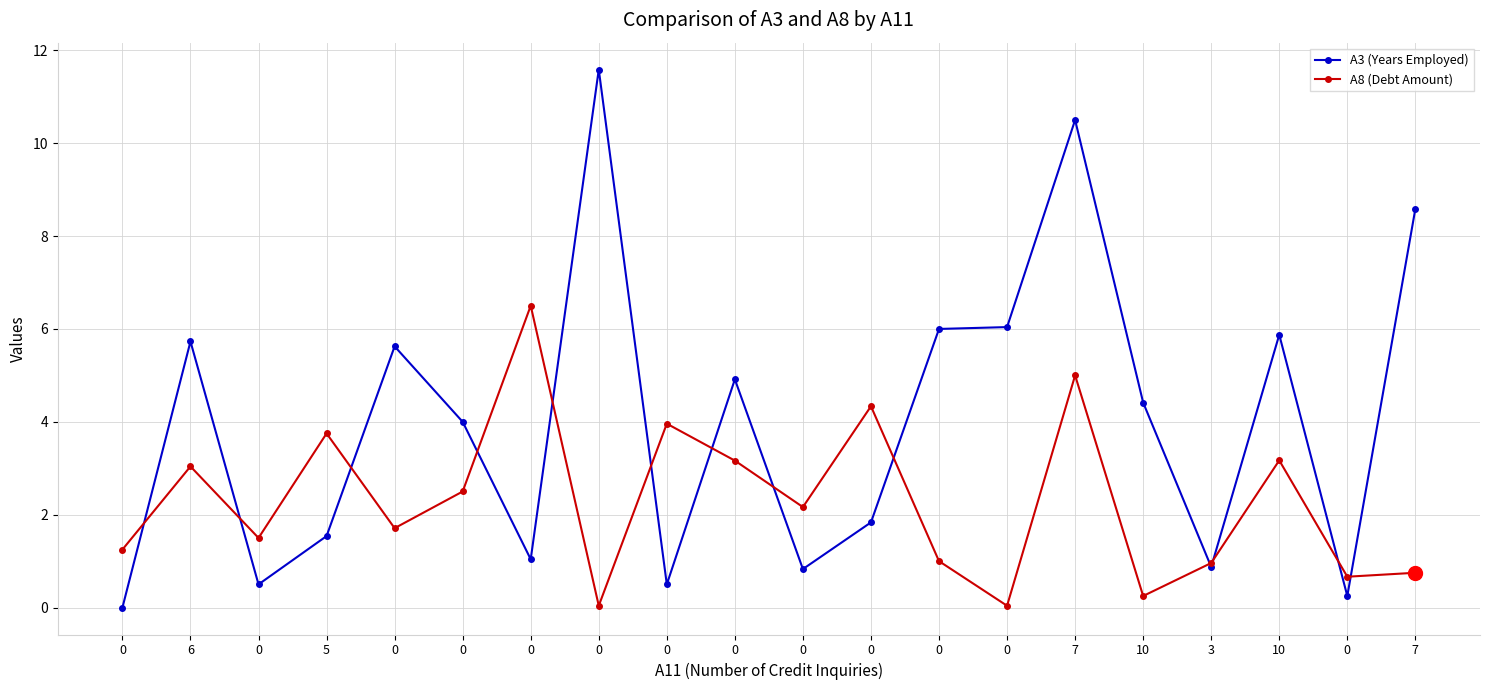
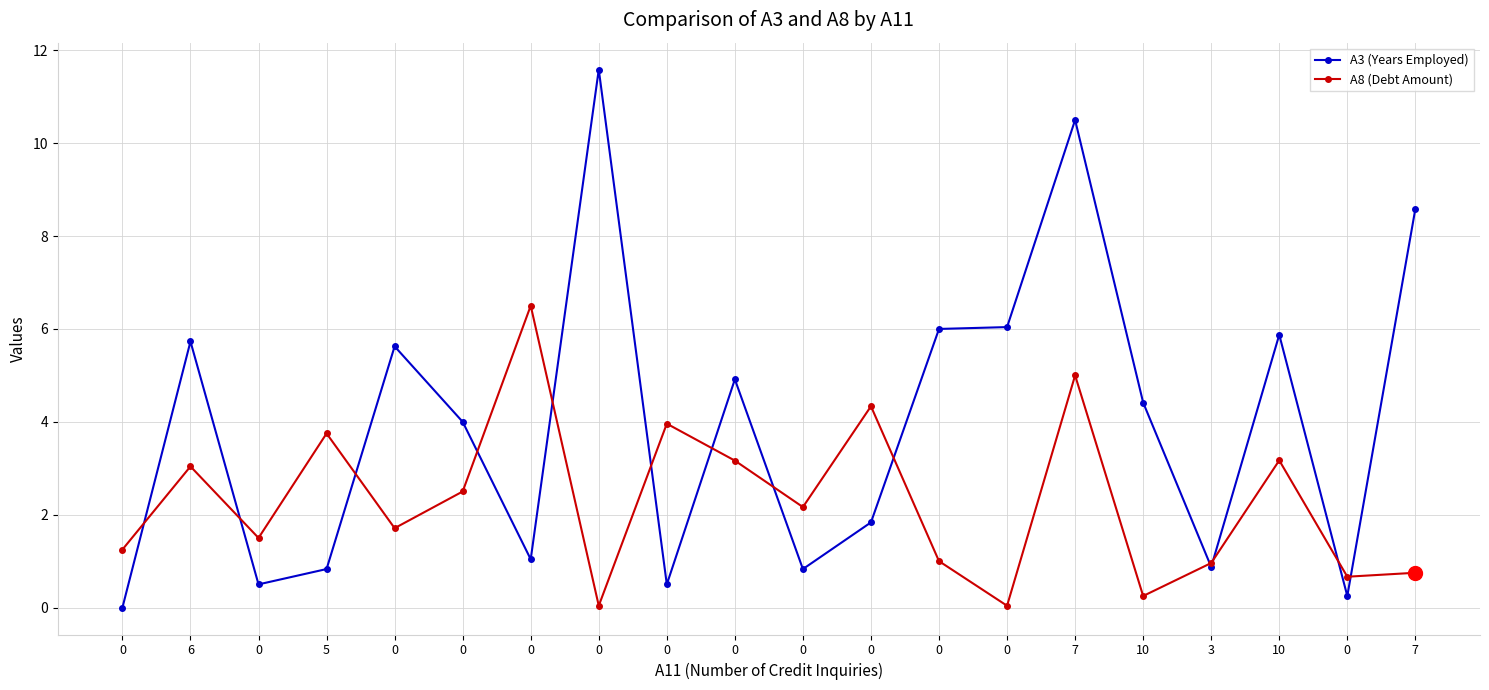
  {
    "A3 (Years Employed)": {
      "6": 5.7,
-     "5": 1.5,
+     "5": 0.8,
      "3": 0.9
    }
  }
